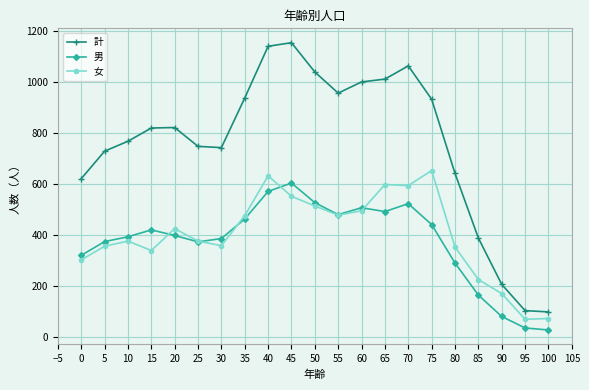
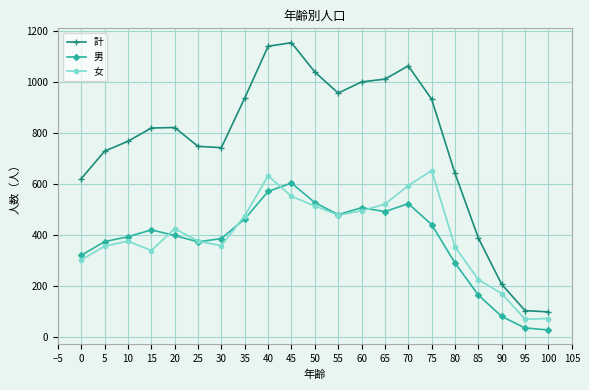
  {
    "女": {
      "0": 300,
      "5": 360,
      "10": 380,
      "15": 340,
      "20": 420,
      "30": 360,
      "35": 480,
      "40": 630,
      "45": 550,
      "50": 510,
      "60": 490,
-     "65": 600,
+     "65": 520,
      "70": 590,
      "75": 650,
      "80": 350,
      "85": 220,
      "90": 170,
      "95": 70,
      "100": 70
    }
  }
